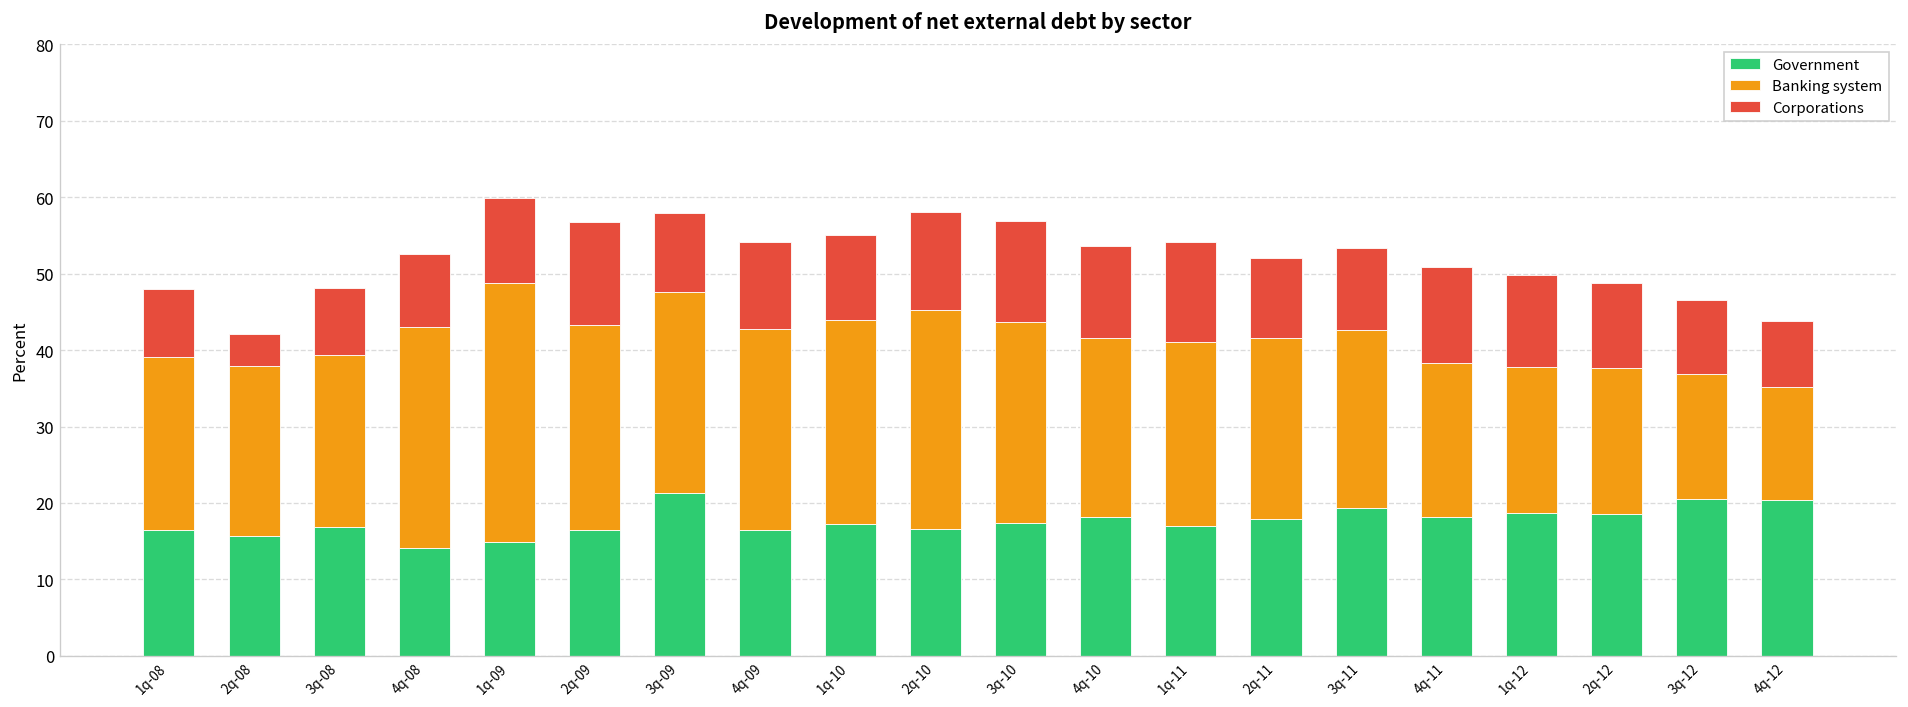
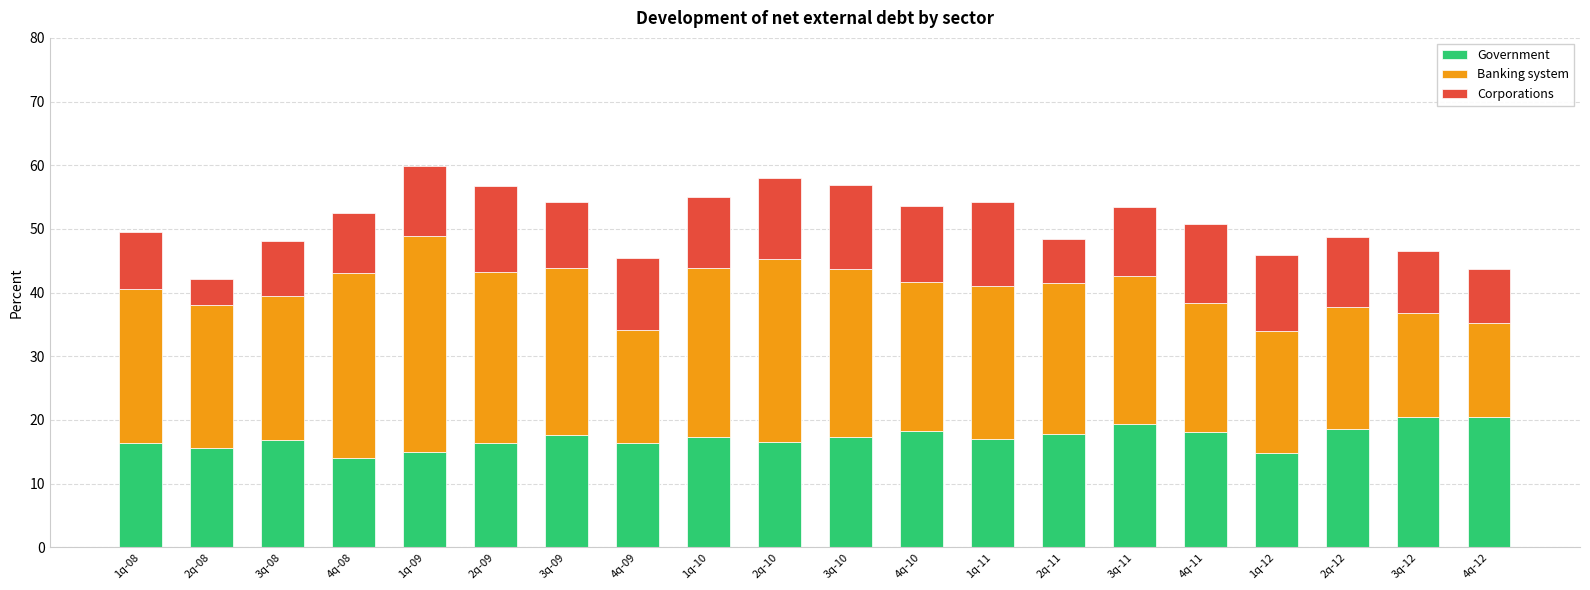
  {
    "Government": {
      "1q-08": 16,
      "2q-08": 16,
      "3q-08": 17,
      "4q-08": 14,
      "1q-09": 15,
      "2q-09": 16,
-     "3q-09": 21,
+     "3q-09": 18,
      "4q-09": 16,
      "1q-10": 17,
      "2q-10": 17,
      "3q-10": 17,
      "4q-10": 18,
      "1q-11": 17,
      "2q-11": 18,
      "3q-11": 19,
      "4q-11": 18,
-     "1q-12": 19,
+     "1q-12": 15,
      "2q-12": 19,
      "3q-12": 20,
      "4q-12": 20
    },
    "Banking system": {
-     "1q-08": 23,
+     "1q-08": 24,
      "2q-08": 22,
      "3q-08": 23,
      "4q-08": 29,
      "1q-09": 34,
      "2q-09": 27,
      "3q-09": 26,
-     "4q-09": 26,
+     "4q-09": 18,
      "1q-10": 27,
      "2q-10": 29,
      "3q-10": 26,
      "4q-10": 23,
      "1q-11": 24,
      "2q-11": 24,
      "3q-11": 23,
      "4q-11": 20,
      "1q-12": 19,
      "2q-12": 19,
      "3q-12": 16,
      "4q-12": 15
    },
    "Corporations": {
      "1q-08": 9,
      "2q-08": 4,
      "3q-08": 9,
      "4q-08": 10,
      "1q-09": 11,
      "2q-09": 13,
      "3q-09": 10,
      "4q-09": 11,
      "1q-10": 11,
      "2q-10": 13,
      "3q-10": 13,
      "4q-10": 12,
      "1q-11": 13,
-     "2q-11": 11,
+     "2q-11": 7,
      "3q-11": 11,
      "4q-11": 13,
      "1q-12": 12,
      "2q-12": 11,
      "3q-12": 10,
      "4q-12": 9
    }
  }
